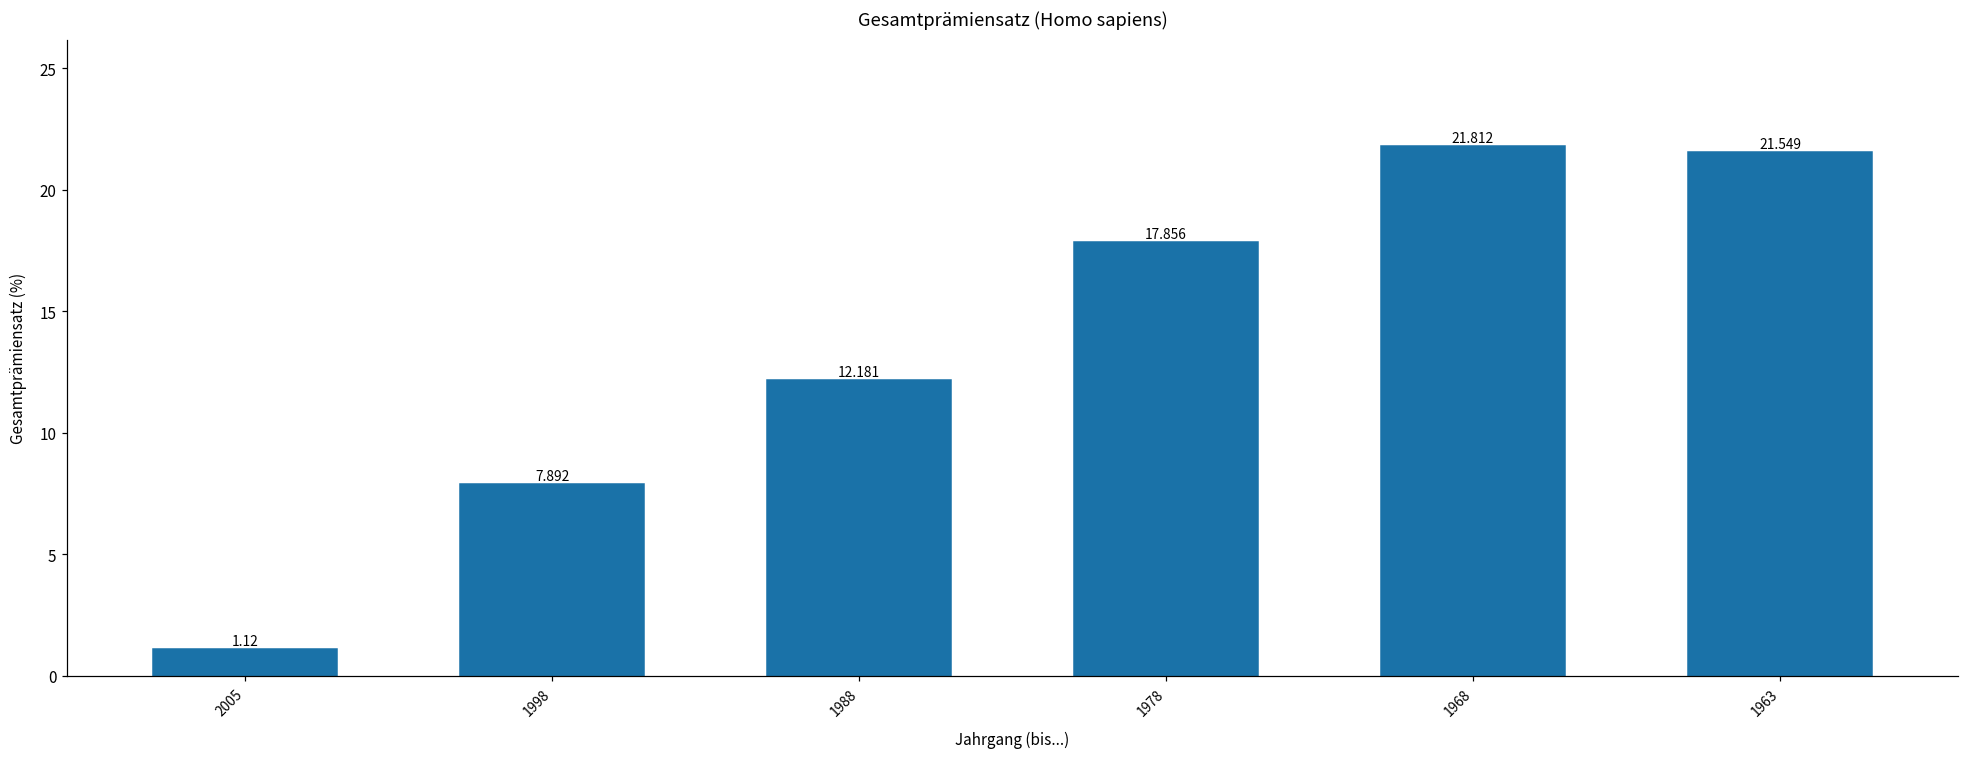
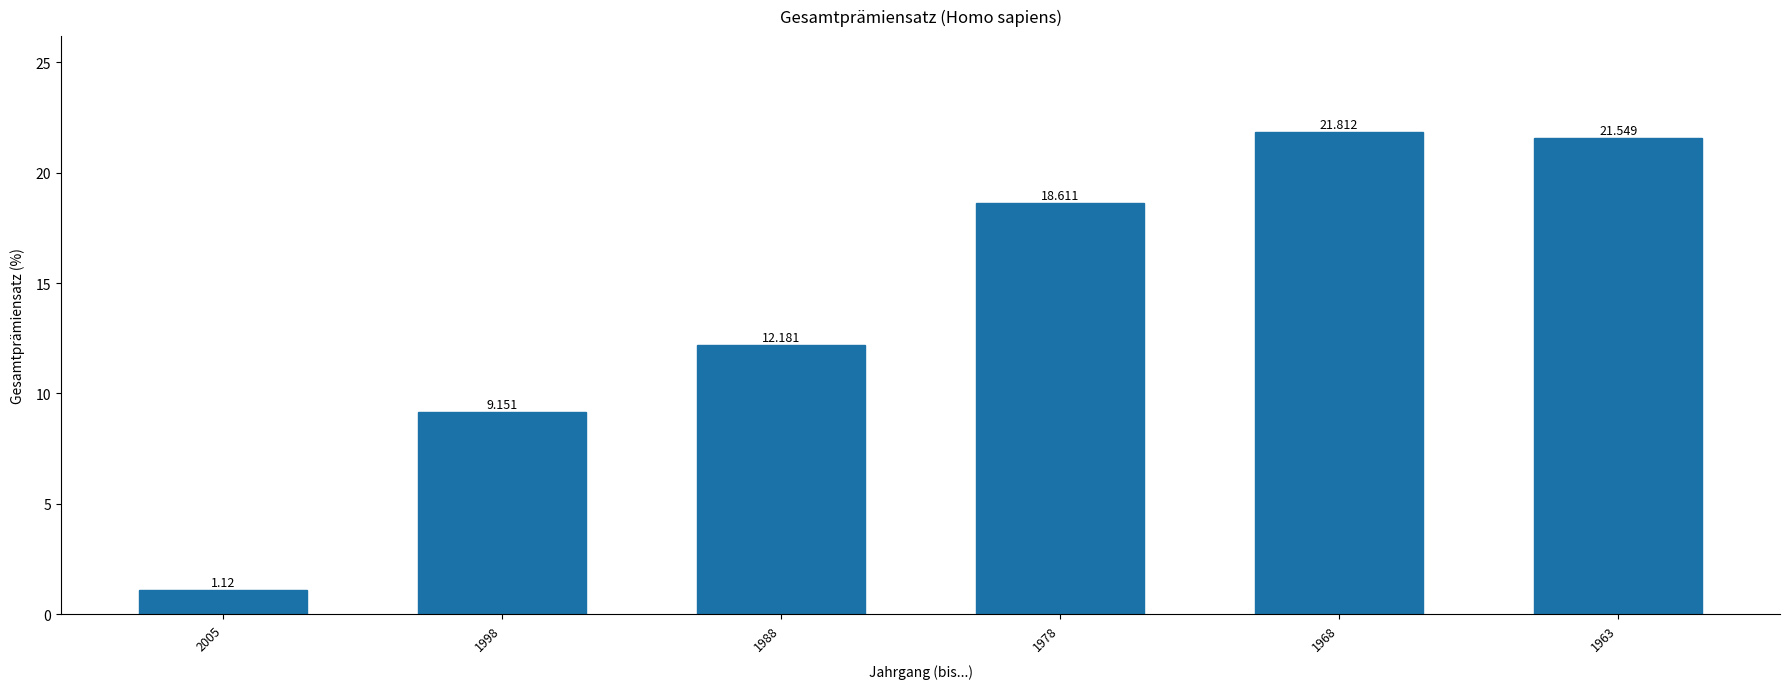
  {
    "2005": 1.12,
-   "1998": 7.892,
+   "1998": 9.151,
    "1988": 12.181,
-   "1978": 17.856,
+   "1978": 18.611,
    "1968": 21.812,
    "1963": 21.549
  }
